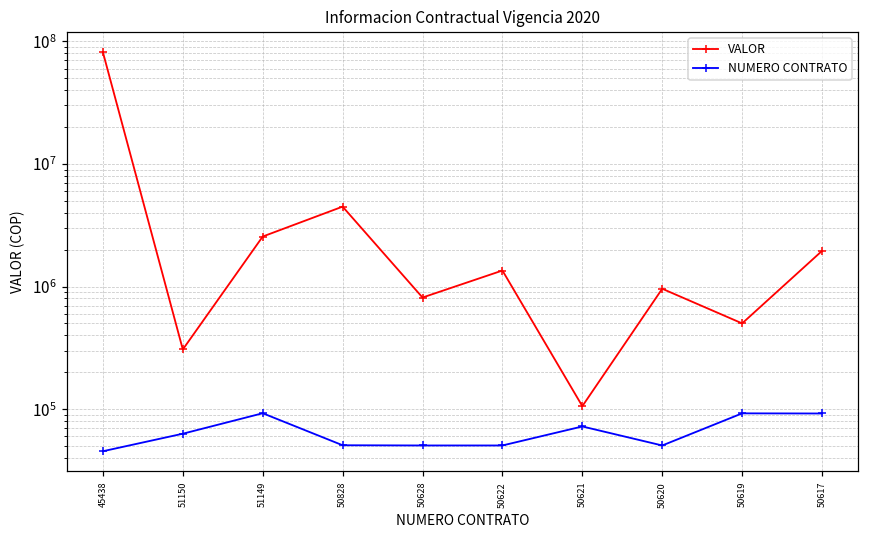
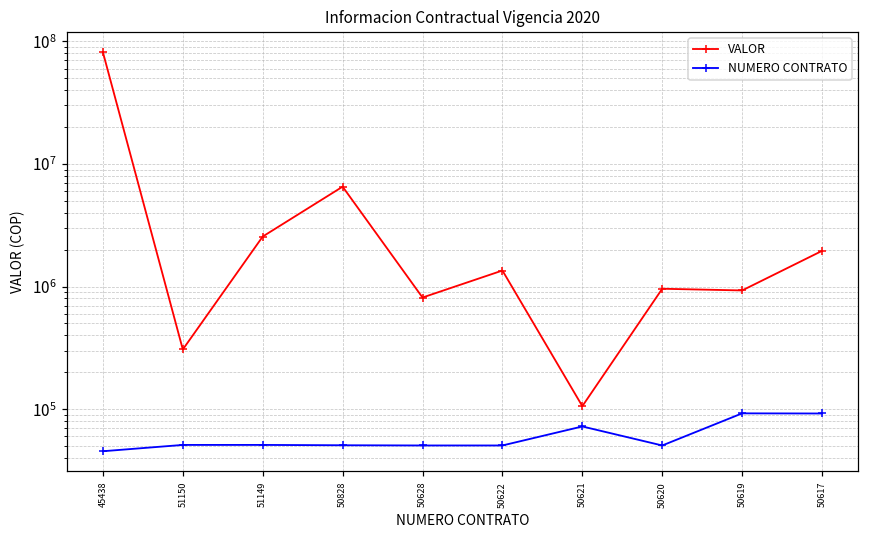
  {
    "VALOR": {
      "45438": 80000000,
      "51150": 310000,
      "51149": 2600000,
-     "50828": 4500000,
+     "50828": 7000000,
      "50628": 800000,
      "50622": 1400000,
      "50621": 110000,
      "50620": 1000000,
-     "50619": 500000,
+     "50619": 900000,
      "50617": 2000000
    },
    "NUMERO CONTRATO": {
      "45438": 45000,
-     "51150": 60000,
-     "51149": 90000,
+     "51150": 50000,
+     "51149": 50000,
      "50828": 50000,
      "50628": 50000,
      "50622": 50000,
      "50621": 70000,
      "50620": 50000,
      "50619": 90000,
      "50617": 90000
    }
  }
